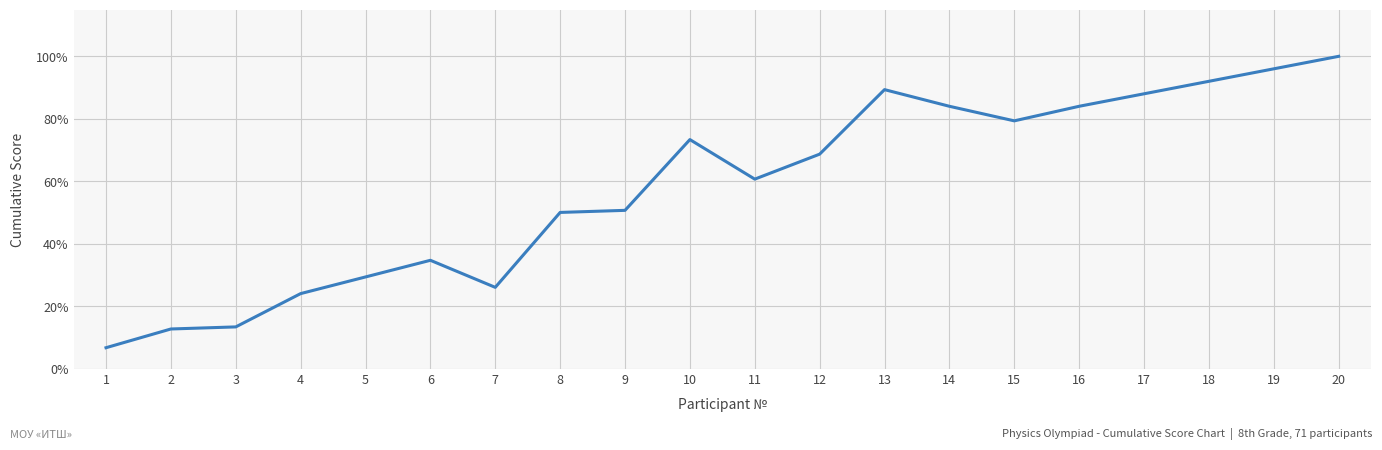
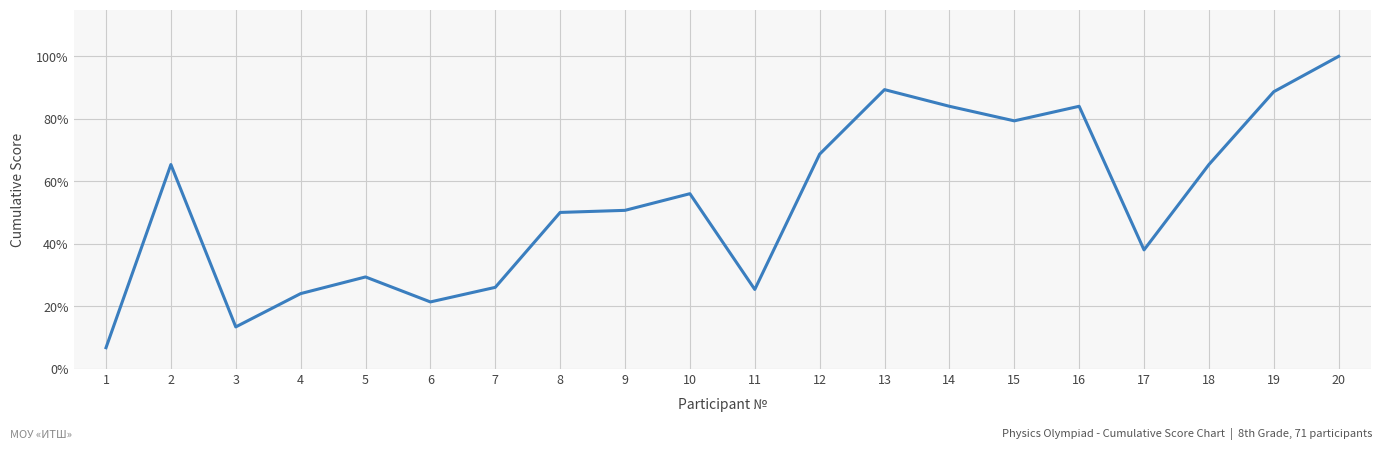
  {
    "1": "7%",
-   "2": "13%",
+   "2": "65%",
    "3": "13%",
    "4": "24%",
    "5": "29%",
-   "6": "35%",
+   "6": "21%",
    "7": "26%",
    "8": "50%",
    "9": "51%",
-   "10": "73%",
-   "11": "61%",
+   "10": "56%",
+   "11": "25%",
    "12": "69%",
    "13": "89%",
    "14": "84%",
    "15": "79%",
    "16": "84%",
-   "17": "88%",
-   "18": "92%",
-   "19": "96%",
+   "17": "38%",
+   "18": "65%",
+   "19": "89%",
    "20": "100%"
  }
